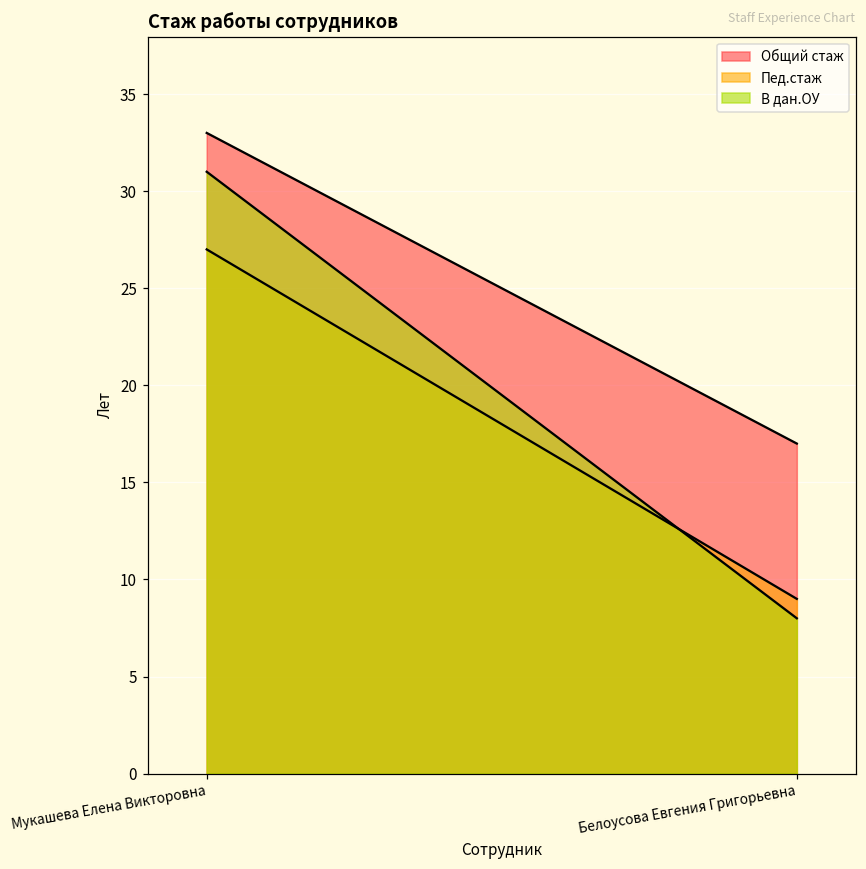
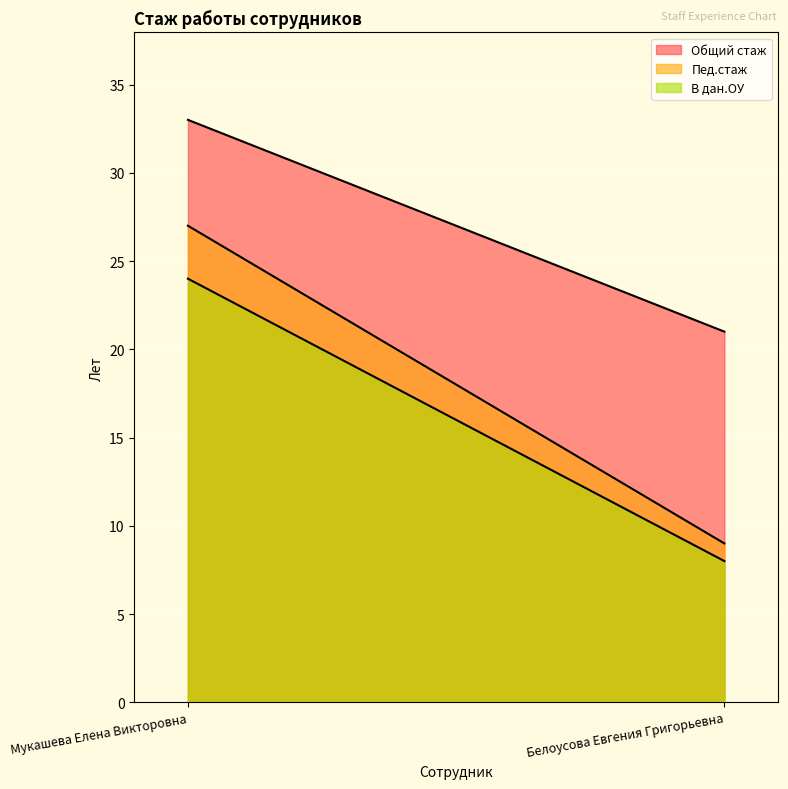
  {
    "Общий стаж": {
      "Мукашева Елена Викторовна": 33,
-     "Белоусова Евгения Григорьевна": 17
+     "Белоусова Евгения Григорьевна": 21
    },
    "Пед.стаж": {
      "Мукашева Елена Викторовна": 27,
      "Белоусова Евгения Григорьевна": 9
    },
    "В дан.ОУ": {
-     "Мукашева Елена Викторовна": 31,
+     "Мукашева Елена Викторовна": 24,
      "Белоусова Евгения Григорьевна": 8
    }
  }
